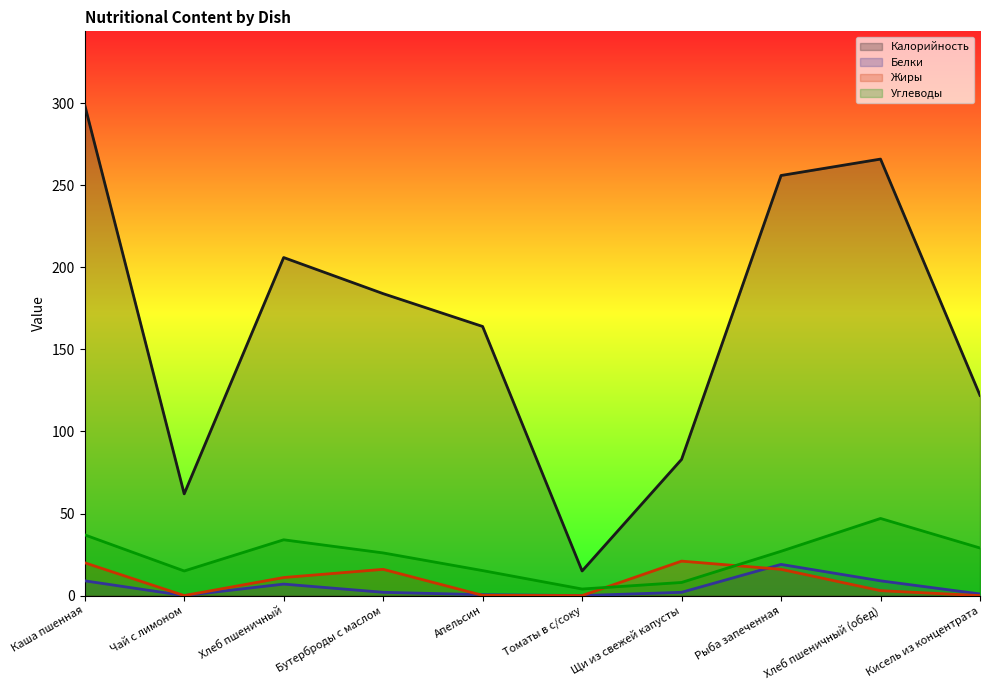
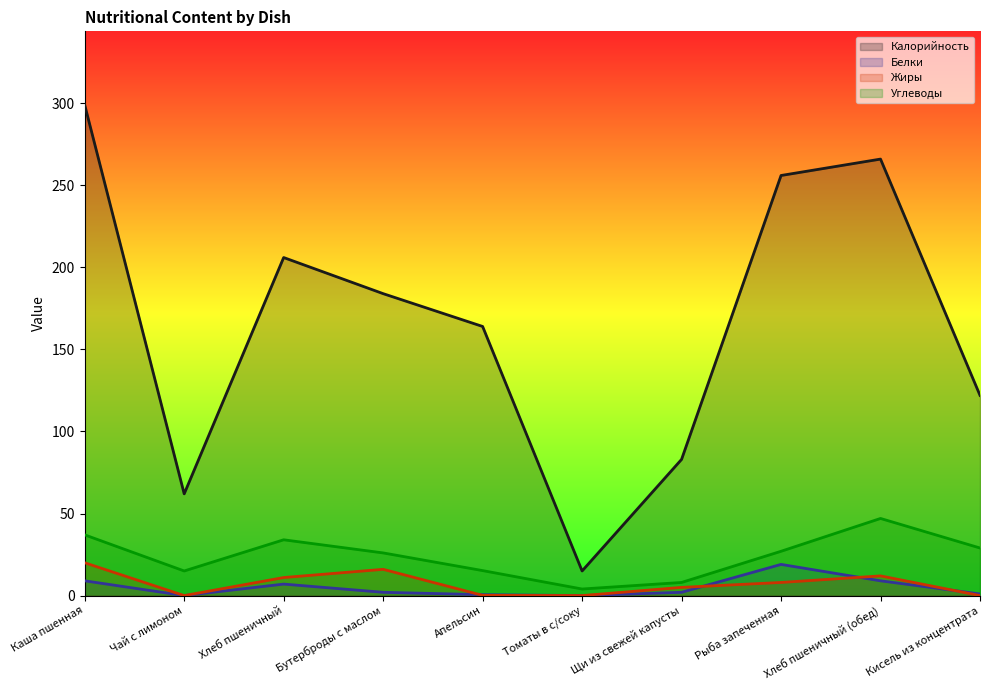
  {
    "Жиры": {
      "Каша пшенная": 20,
      "Хлеб пшеничный": 11,
      "Бутерброды с маслом": 16,
-     "Щи из свежей капусты": 21,
-     "Рыба запеченная": 16,
-     "Хлеб пшеничный (обед)": 3
+     "Щи из свежей капусты": 5,
+     "Рыба запеченная": 8,
+     "Хлеб пшеничный (обед)": 12
    }
  }
